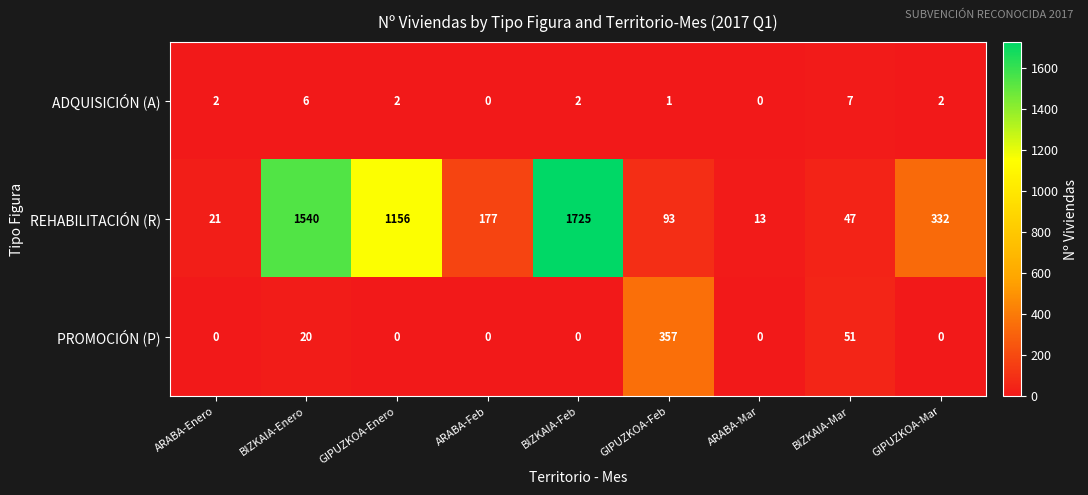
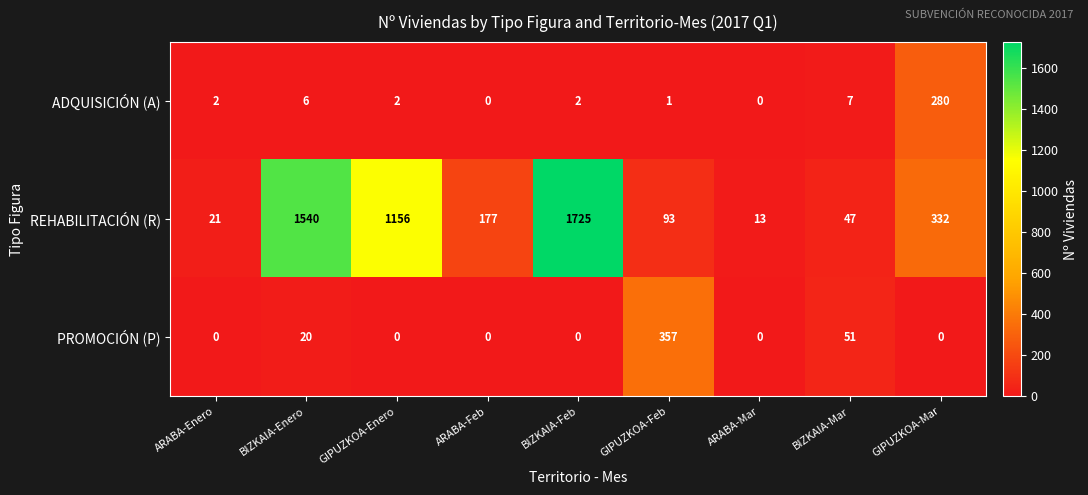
  {
    "ADQUISICIÓN (A)": {
      "ARABA-Enero": 2,
      "BIZKAIA-Enero": 6,
      "GIPUZKOA-Enero": 2,
      "ARABA-Feb": 0,
      "BIZKAIA-Feb": 2,
      "GIPUZKOA-Feb": 1,
      "ARABA-Mar": 0,
      "BIZKAIA-Mar": 7,
-     "GIPUZKOA-Mar": 2
+     "GIPUZKOA-Mar": 280
    },
    "REHABILITACIÓN (R)": {
      "ARABA-Enero": 21,
      "BIZKAIA-Enero": 1540,
      "GIPUZKOA-Enero": 1156,
      "ARABA-Feb": 177,
      "BIZKAIA-Feb": 1725,
      "GIPUZKOA-Feb": 93,
      "ARABA-Mar": 13,
      "BIZKAIA-Mar": 47,
      "GIPUZKOA-Mar": 332
    },
    "PROMOCIÓN (P)": {
      "ARABA-Enero": 0,
      "BIZKAIA-Enero": 20,
      "GIPUZKOA-Enero": 0,
      "ARABA-Feb": 0,
      "BIZKAIA-Feb": 0,
      "GIPUZKOA-Feb": 357,
      "ARABA-Mar": 0,
      "BIZKAIA-Mar": 51,
      "GIPUZKOA-Mar": 0
    }
  }
